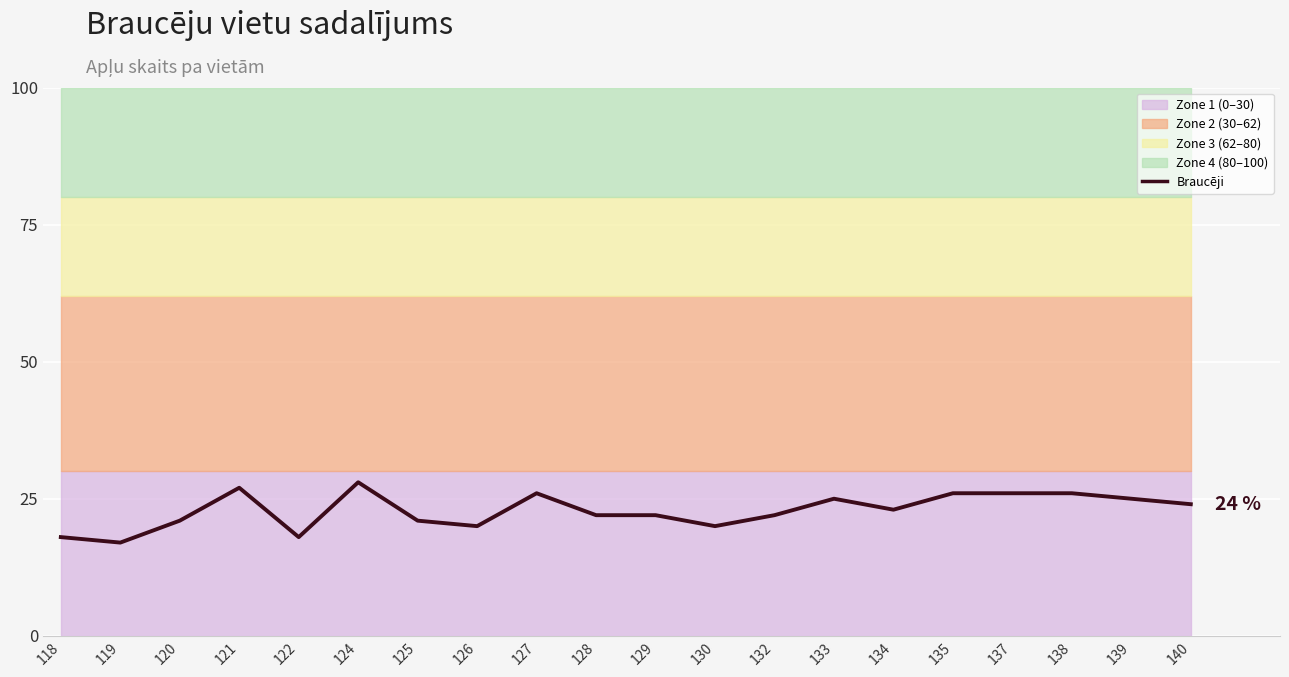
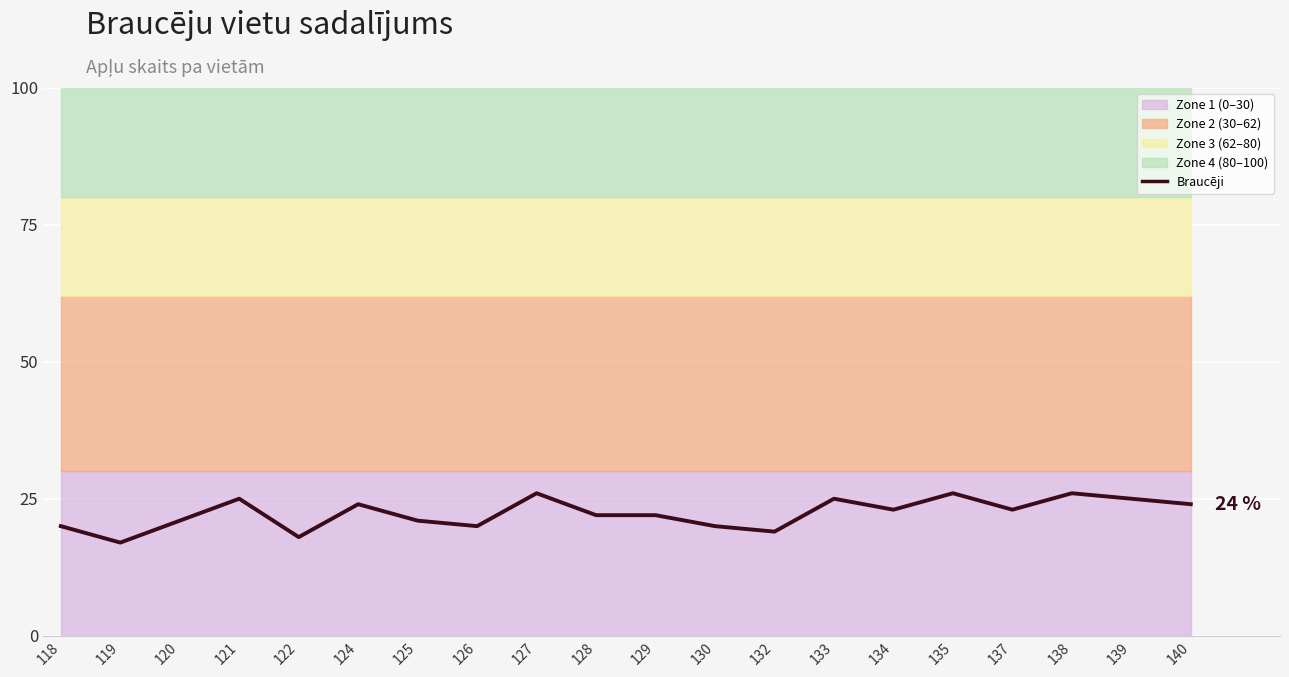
  {
    "Braucēji": {
-     "118": 18,
+     "118": 20,
      "119": 17,
      "120": 21,
-     "121": 27,
+     "121": 25,
      "122": 18,
-     "124": 28,
+     "124": 24,
      "125": 21,
      "126": 20,
      "127": 26,
      "128": 22,
      "129": 22,
      "130": 20,
-     "132": 22,
+     "132": 19,
      "133": 25,
      "134": 23,
      "135": 26,
-     "137": 26,
+     "137": 23,
      "138": 26,
      "139": 25
    },
    "Zone 1 (0–30)": {
      "118": 30,
      "119": 30,
      "120": 30,
      "121": 30,
      "122": 30,
      "124": 30,
      "125": 30,
      "126": 30,
      "127": 30,
      "128": 30,
      "129": 30,
      "130": 30,
      "132": 30,
      "133": 30,
      "134": 30,
      "135": 30,
      "137": 30,
      "138": 30,
      "139": 30,
      "140": 30
    }
  }
